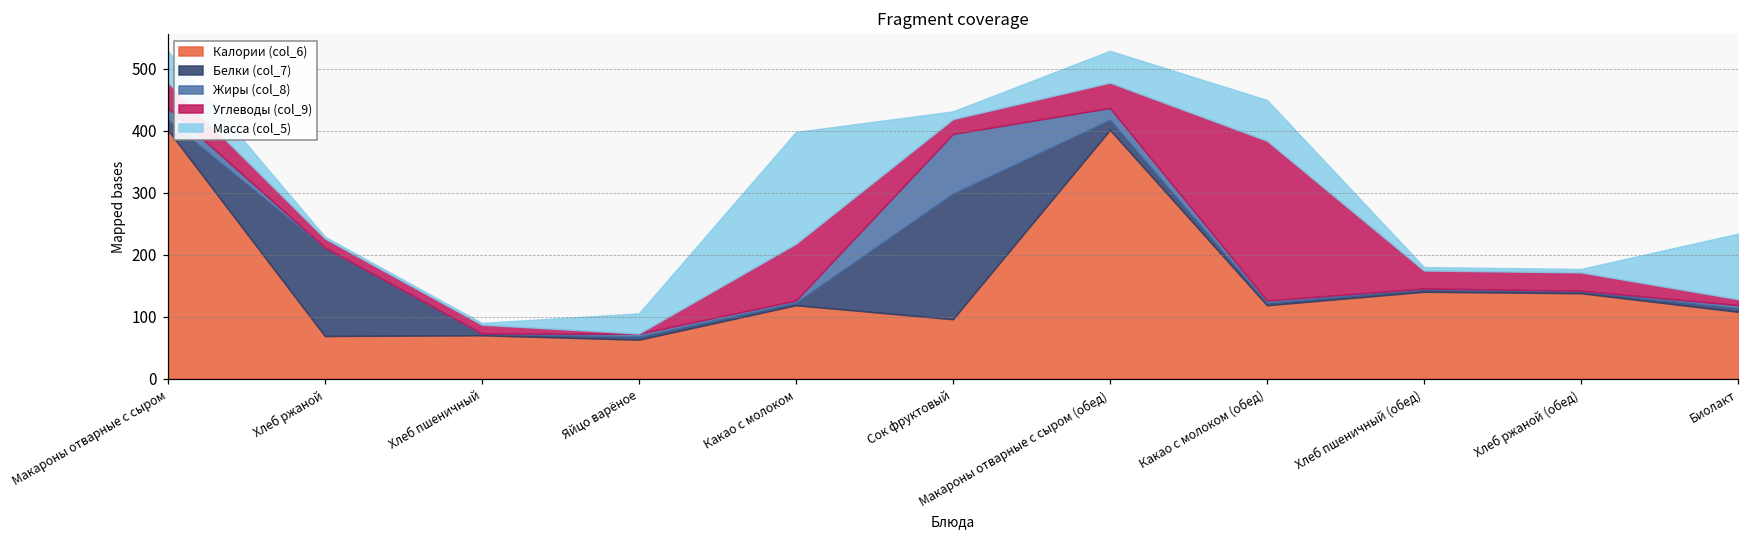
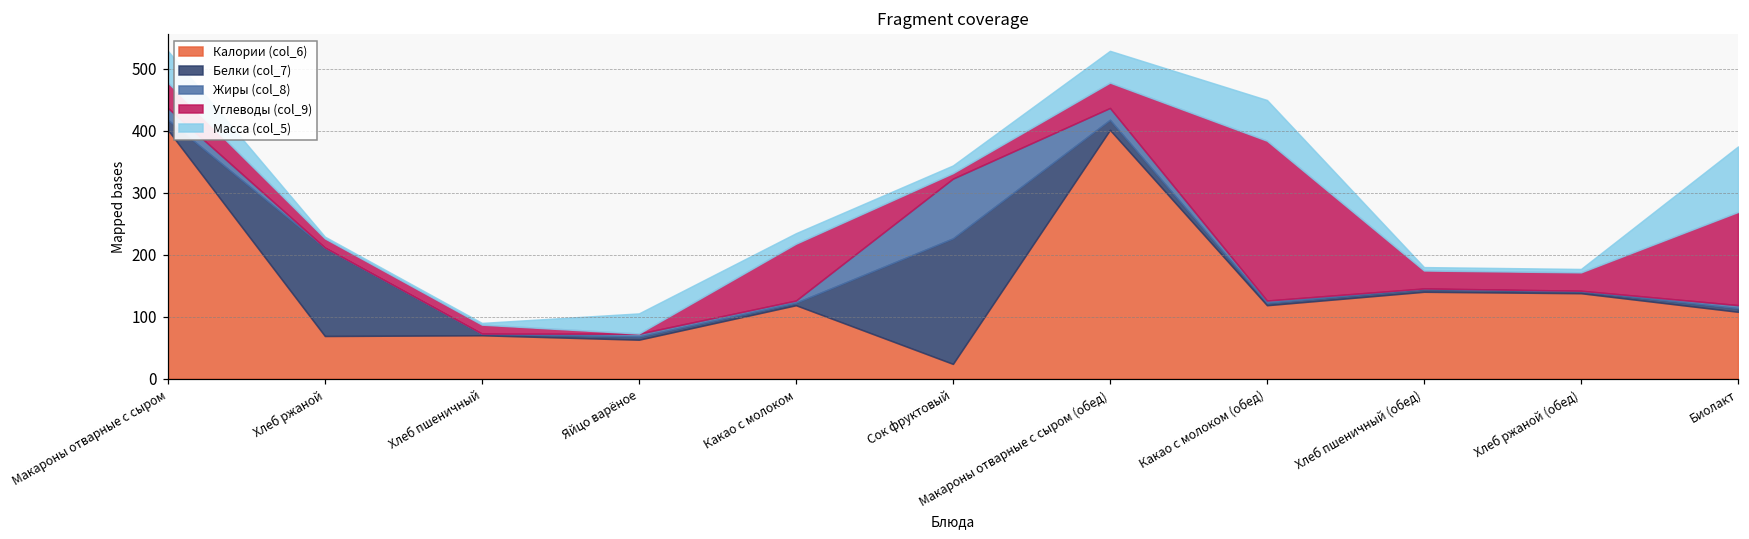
  {
    "Калории (col_6)": {
      "Макароны отварные с сыром": 400,
      "Хлеб ржаной": 70,
      "Яйцо варёное": 60,
-     "Сок фруктовый": 100,
+     "Сок фруктовый": 20,
      "Макароны отварные с сыром (обед)": 400,
      "Хлеб пшеничный (обед)": 140,
      "Биолакт": 110
    },
    "Белки (col_7)": {
      "Макароны отварные с сыром": 20,
      "Яйцо варёное": 10,
      "Сок фруктовый": 200,
      "Макароны отварные с сыром (обед)": 20,
      "Биолакт": 10
    },
    "Жиры (col_8)": {
      "Макароны отварные с сыром": 20,
      "Сок фруктовый": 100,
      "Макароны отварные с сыром (обед)": 20,
      "Биолакт": 10
    },
    "Углеводы (col_9)": {
      "Макароны отварные с сыром": 40,
      "Какао с молоком": 90,
-     "Сок фруктовый": 20,
+     "Сок фруктовый": 10,
      "Макароны отварные с сыром (обед)": 40,
      "Какао с молоком (обед)": 260,
      "Хлеб пшеничный (обед)": 30,
      "Хлеб ржаной (обед)": 30,
-     "Биолакт": 10
+     "Биолакт": 150
    },
    "Масса (col_5)": {
      "Макароны отварные с сыром": 50,
      "Яйцо варёное": 30,
-     "Какао с молоком": 180,
+     "Какао с молоком": 20,
      "Сок фруктовый": 10,
      "Макароны отварные с сыром (обед)": 50,
      "Какао с молоком (обед)": 70,
      "Хлеб пшеничный (обед)": 10,
      "Хлеб ржаной (обед)": 10,
      "Биолакт": 110
    }
  }
